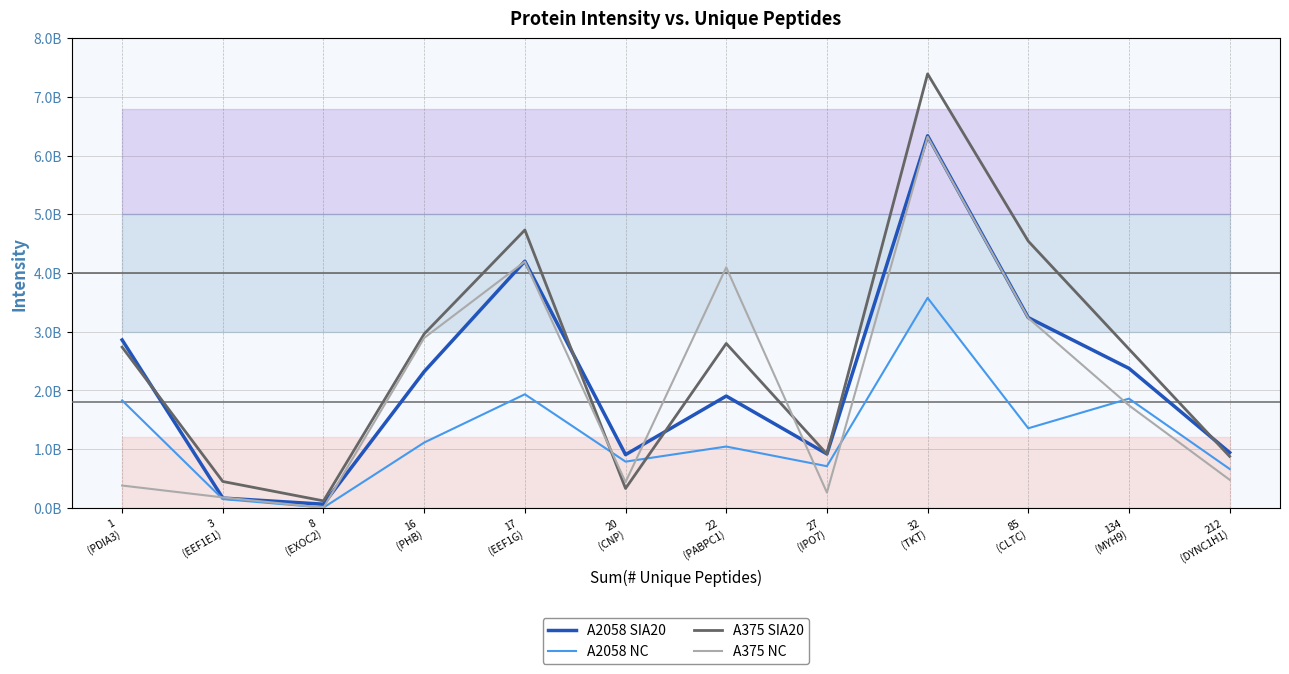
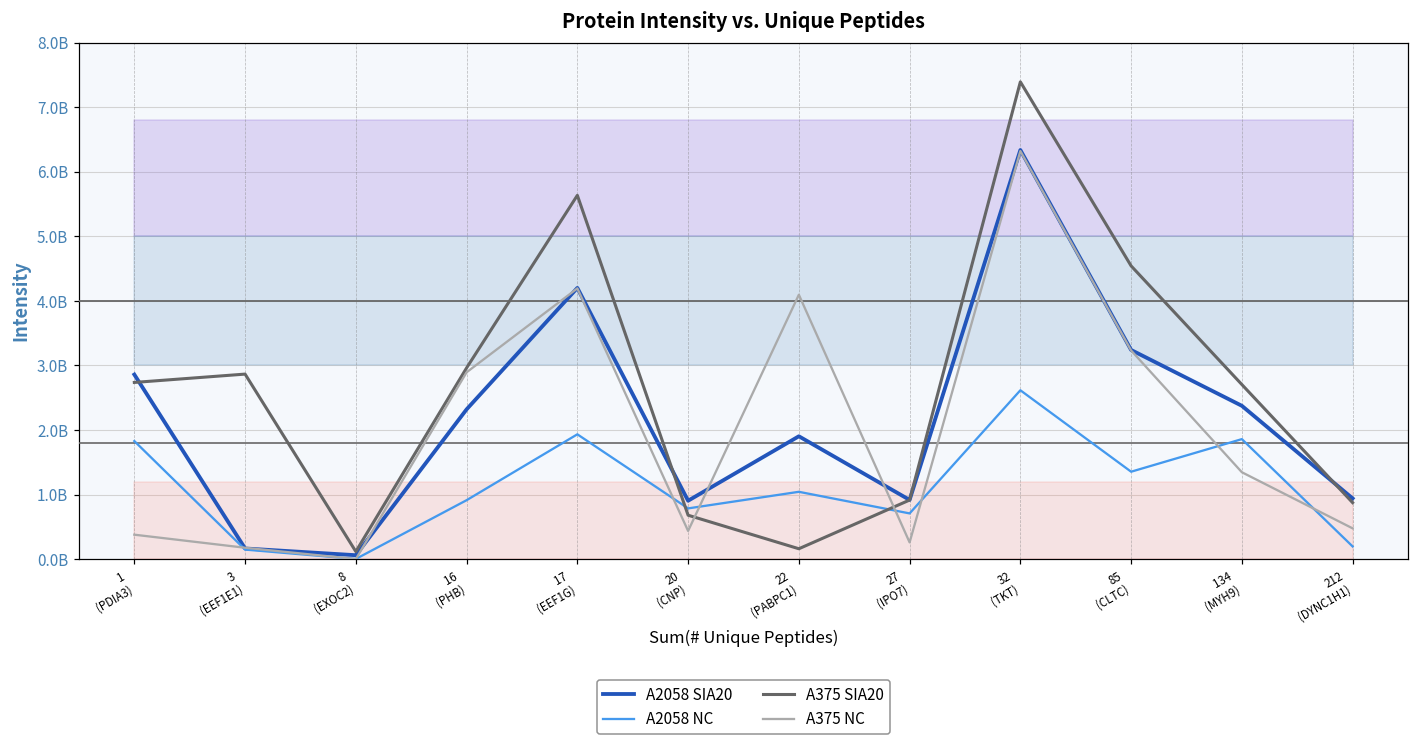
  {
    "A2058 NC": {
      "1 (PDIA3)": 1800000000,
-     "16 (PHB)": 1100000000,
+     "16 (PHB)": 900000000,
      "17 (EEF1G)": 1900000000,
      "20 (CNP)": 800000000,
      "22 (PABPC1)": 1000000000,
      "27 (IPO7)": 700000000,
-     "32 (TKT)": 3600000000,
+     "32 (TKT)": 2600000000,
      "85 (CLTC)": 1400000000,
      "134 (MYH9)": 1900000000,
-     "212 (DYNC1H1)": 700000000
+     "212 (DYNC1H1)": 200000000
    },
    "A375 SIA20": {
      "1 (PDIA3)": 2700000000,
-     "3 (EEF1E1)": 400000000,
+     "3 (EEF1E1)": 2900000000,
      "8 (EXOC2)": 100000000,
      "16 (PHB)": 3000000000,
-     "17 (EEF1G)": 4700000000,
-     "20 (CNP)": 300000000,
-     "22 (PABPC1)": 2800000000,
+     "17 (EEF1G)": 5600000000,
+     "20 (CNP)": 700000000,
+     "22 (PABPC1)": 200000000,
      "32 (TKT)": 7400000000,
      "85 (CLTC)": 4500000000,
      "134 (MYH9)": 2700000000,
      "212 (DYNC1H1)": 900000000
    },
    "A375 NC": {
      "1 (PDIA3)": 400000000,
      "16 (PHB)": 2900000000,
      "20 (CNP)": 400000000,
      "22 (PABPC1)": 4100000000,
      "27 (IPO7)": 300000000,
-     "134 (MYH9)": 1700000000,
+     "134 (MYH9)": 1300000000,
      "212 (DYNC1H1)": 500000000
    }
  }
